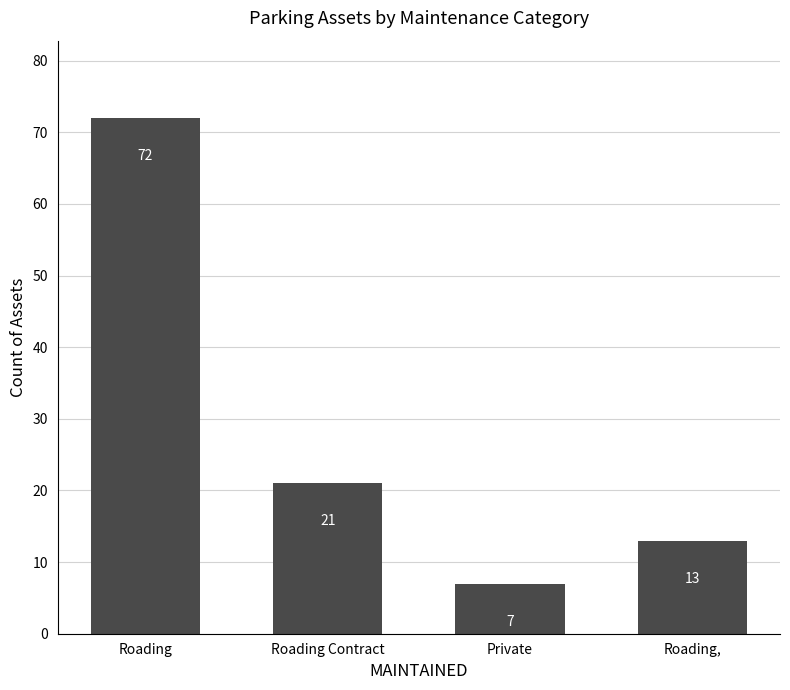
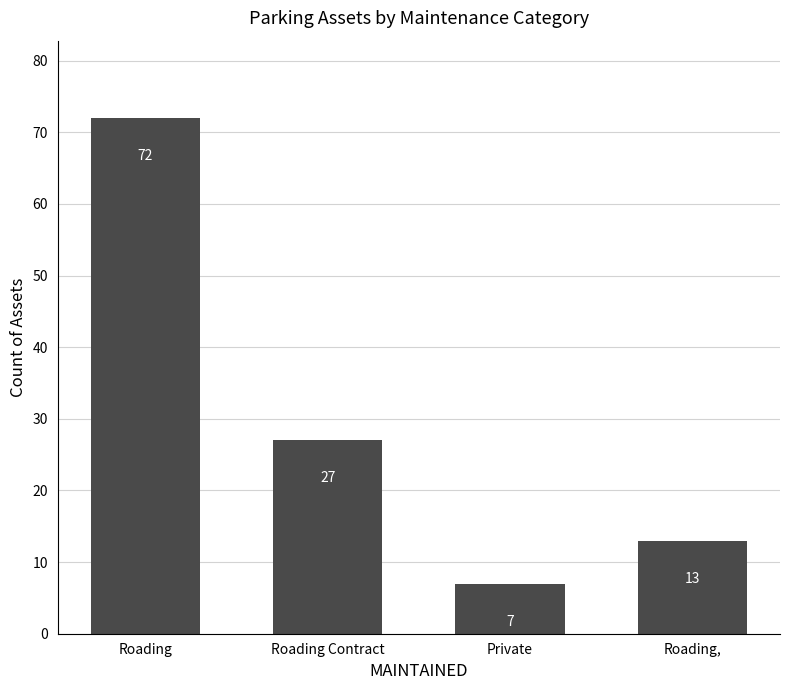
  {
    "Roading": 72,
-   "Roading Contract": 21,
+   "Roading Contract": 27,
    "Private": 7,
    "Roading,": 13
  }
